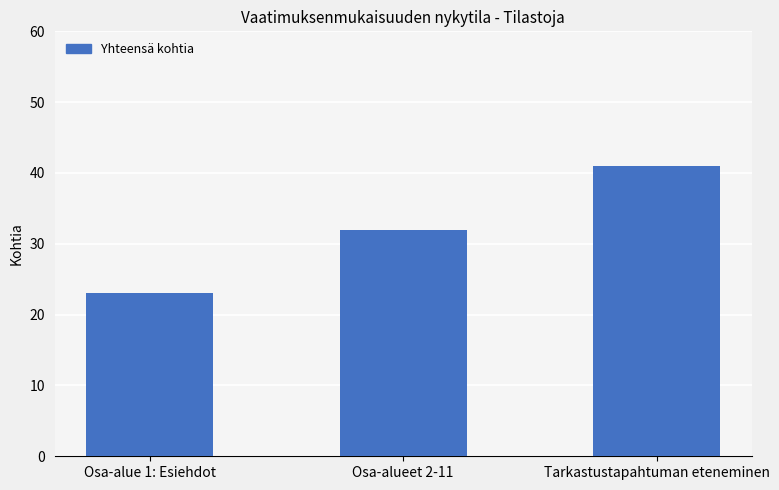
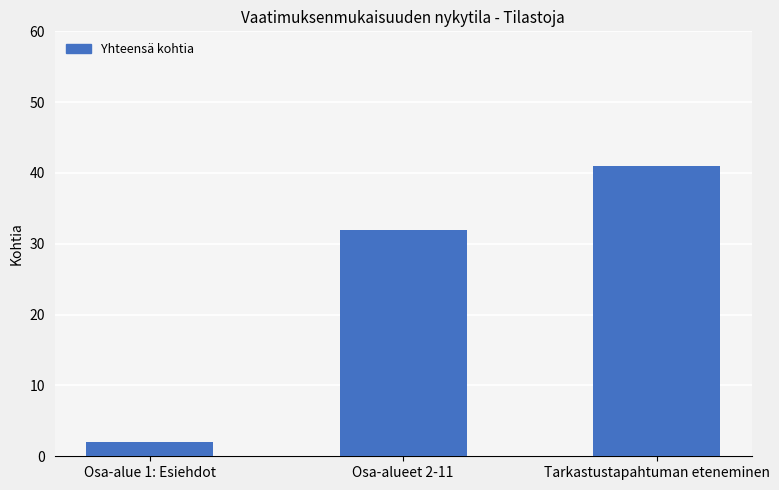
  {
-   "Osa-alue 1: Esiehdot": 23,
+   "Osa-alue 1: Esiehdot": 2,
    "Osa-alueet 2-11": 32,
    "Tarkastustapahtuman eteneminen": 41
  }
